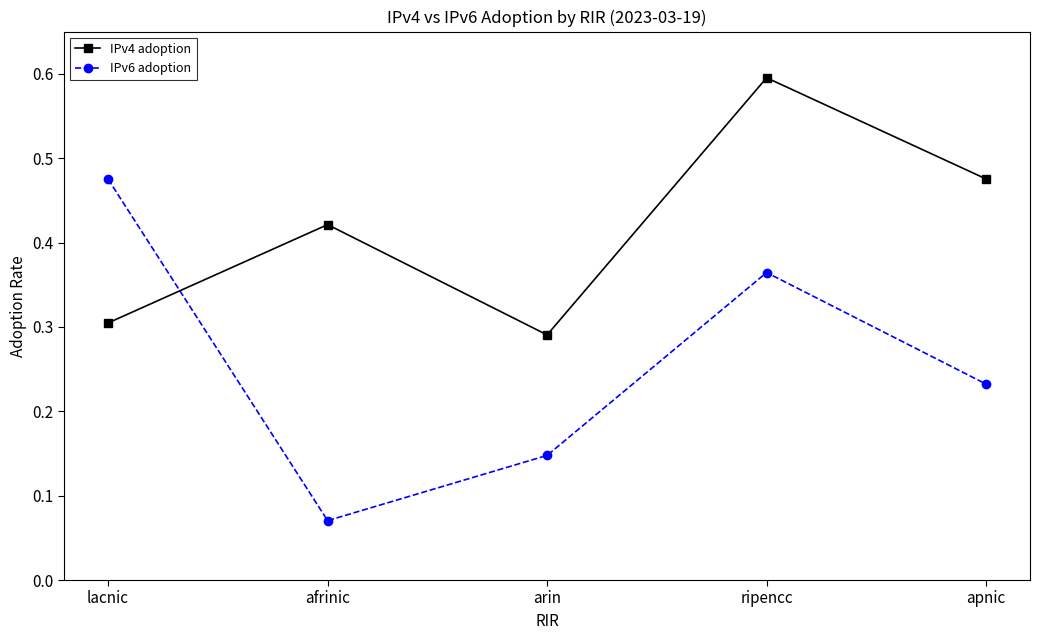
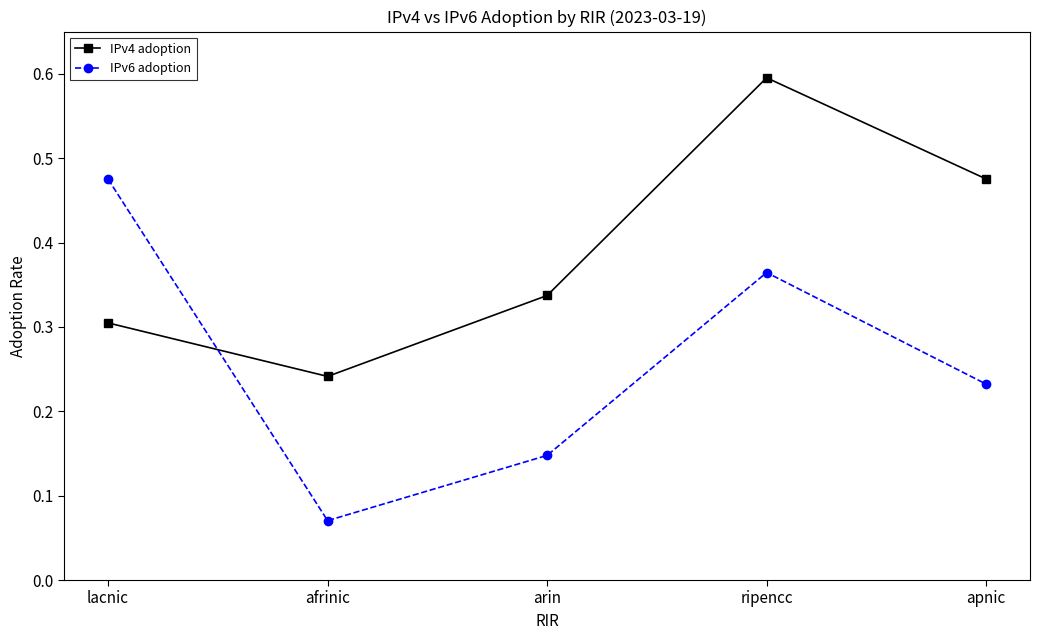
  {
    "IPv4 adoption": {
      "lacnic": 0.30,
-     "afrinic": 0.42,
-     "arin": 0.29,
+     "afrinic": 0.24,
+     "arin": 0.34,
      "ripencc": 0.60,
      "apnic": 0.48
    },
    "IPv6 adoption": {
      "lacnic": 0.48,
      "afrinic": 0.07,
      "arin": 0.15,
      "ripencc": 0.36,
      "apnic": 0.23
    }
  }
